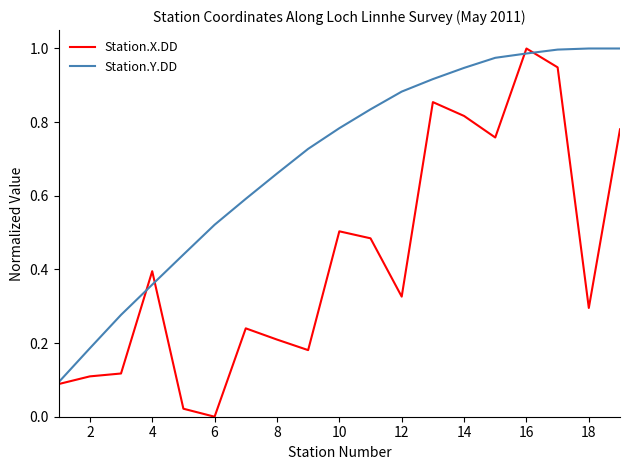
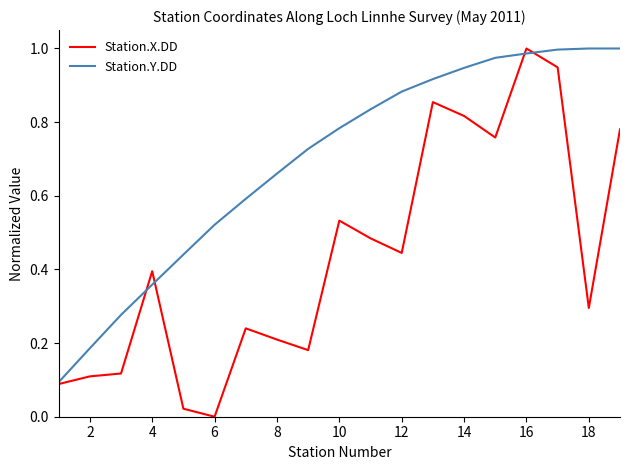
  {
    "Station.X.DD": {
      "2": 0.11,
      "4": 0.40,
      "6": 0.00,
      "8": 0.21,
-     "10": 0.50,
-     "12": 0.33,
+     "10": 0.53,
+     "12": 0.44,
      "14": 0.82,
      "16": 1.00,
      "18": 0.30
    },
    "Station.Y.DD": {
      "2": 0.19,
      "4": 0.36,
      "6": 0.52,
      "8": 0.66,
      "10": 0.78,
      "12": 0.88,
      "14": 0.95,
      "16": 0.99,
      "18": 1.00
    }
  }
